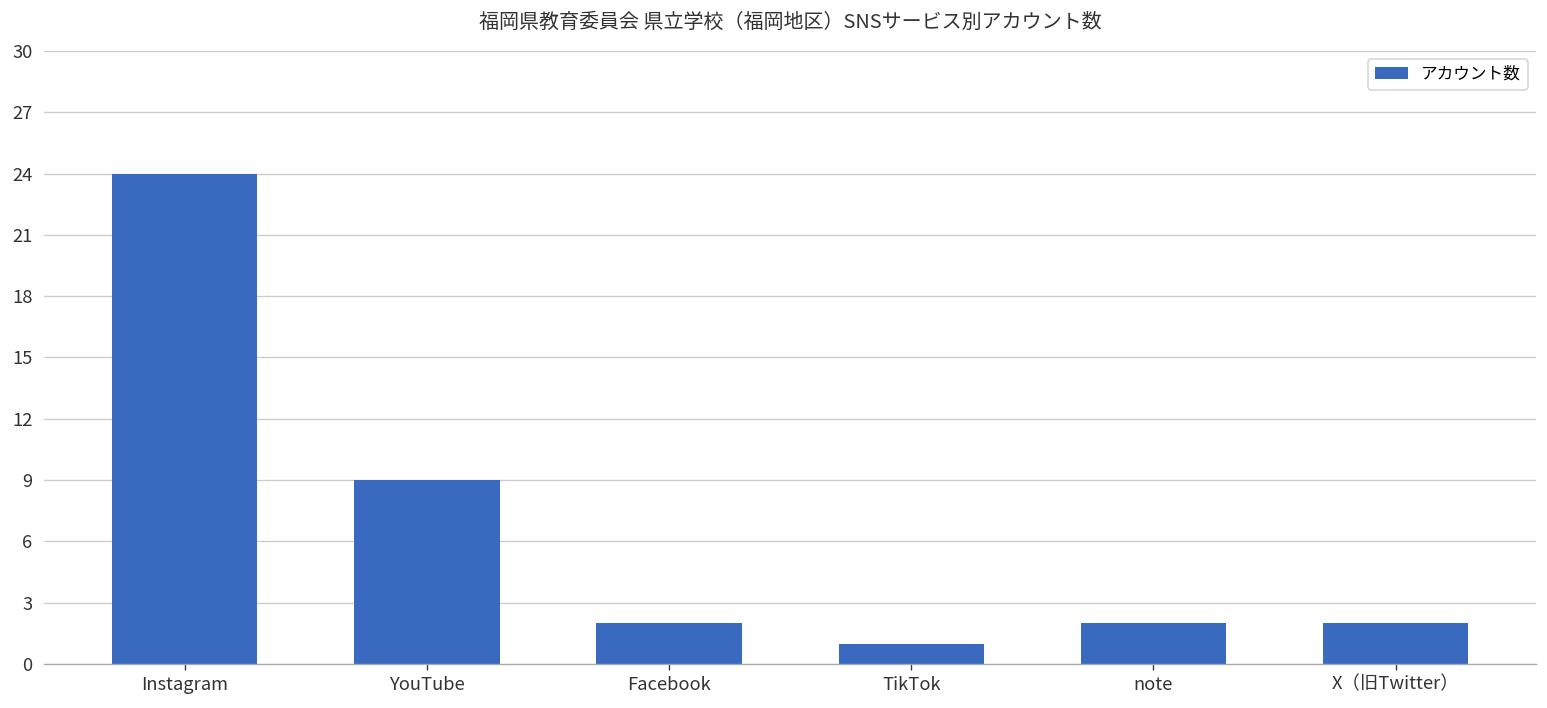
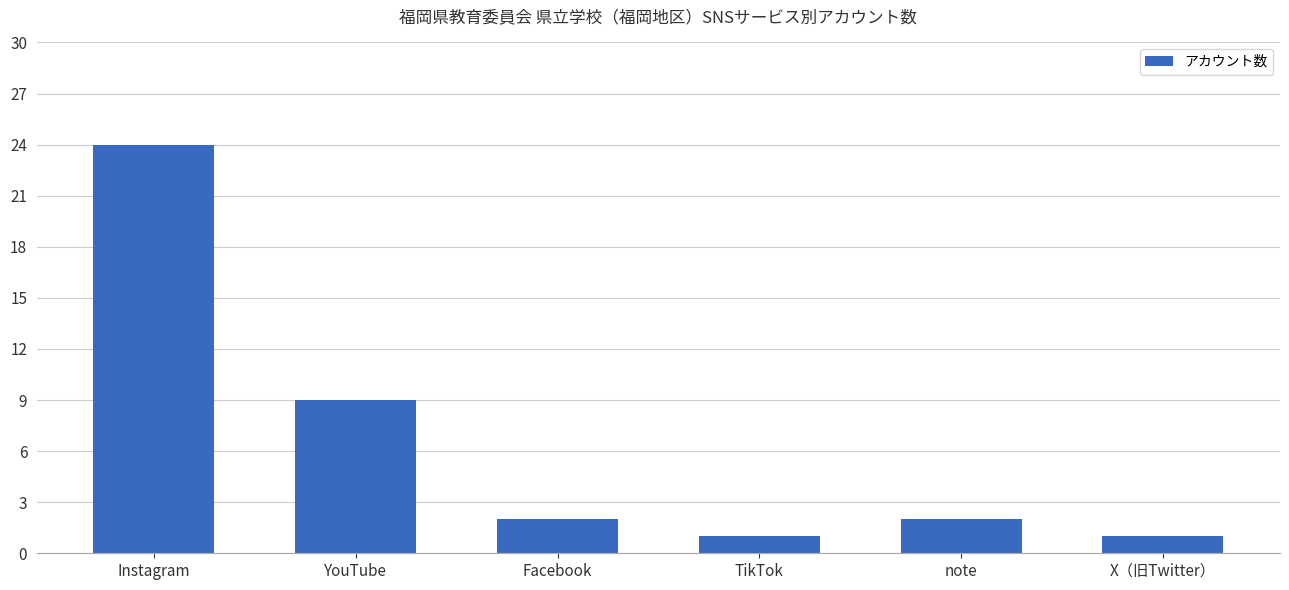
  {
    "Instagram": 24,
    "YouTube": 9,
    "Facebook": 2,
    "TikTok": 1,
    "note": 2,
-   "X（旧Twitter）": 2
+   "X（旧Twitter）": 1
  }
